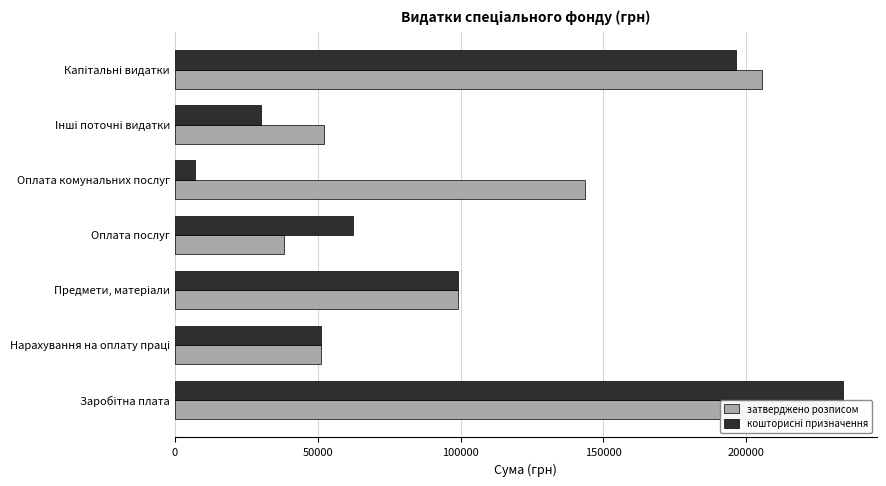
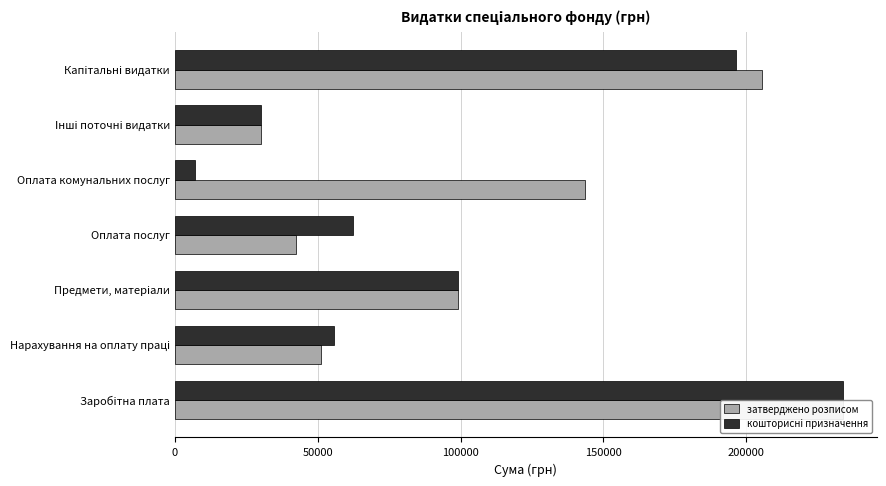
  {
    "затверджено розписом": {
      "Капітальні видатки": 206000,
-     "Інші поточні видатки": 52000,
+     "Інші поточні видатки": 30000,
      "Оплата комунальних послуг": 144000,
-     "Оплата послуг": 38000,
+     "Оплата послуг": 42000,
      "Предмети, матеріали": 99000,
      "Нарахування на оплату праці": 51000
    },
    "кошторисні призначення": {
      "Капітальні видатки": 196000,
      "Інші поточні видатки": 30000,
      "Оплата комунальних послуг": 7000,
      "Оплата послуг": 62000,
      "Предмети, матеріали": 99000,
-     "Нарахування на оплату праці": 51000,
+     "Нарахування на оплату праці": 56000,
      "Заробітна плата": 234000
    }
  }
